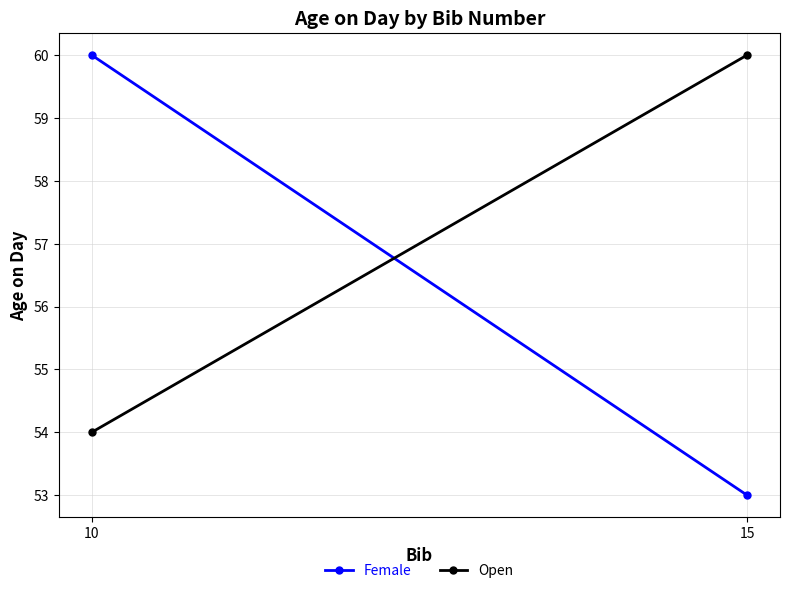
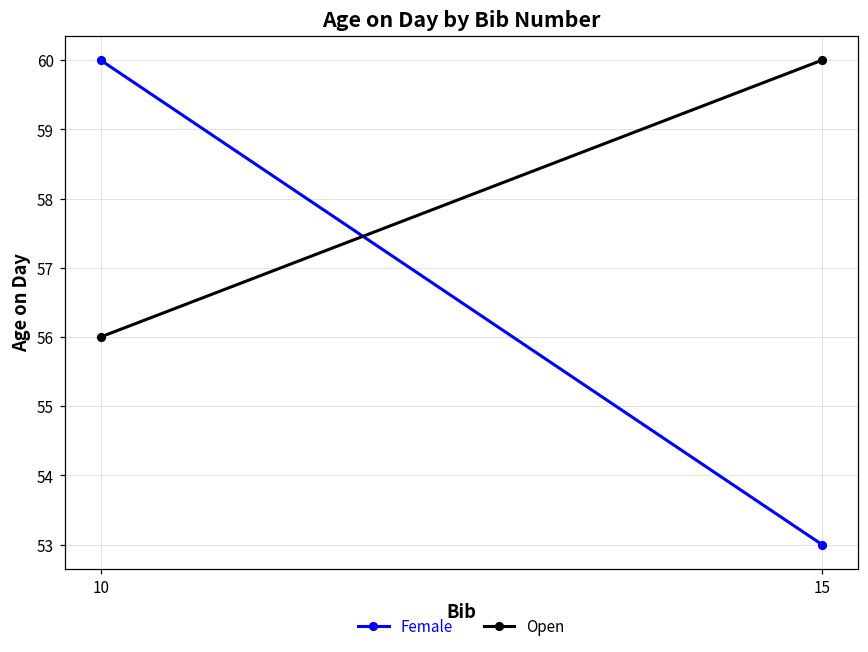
  {
    "Female": {
      "10": 60,
      "15": 53
    },
    "Open": {
-     "10": 54,
+     "10": 56,
      "15": 60
    }
  }
